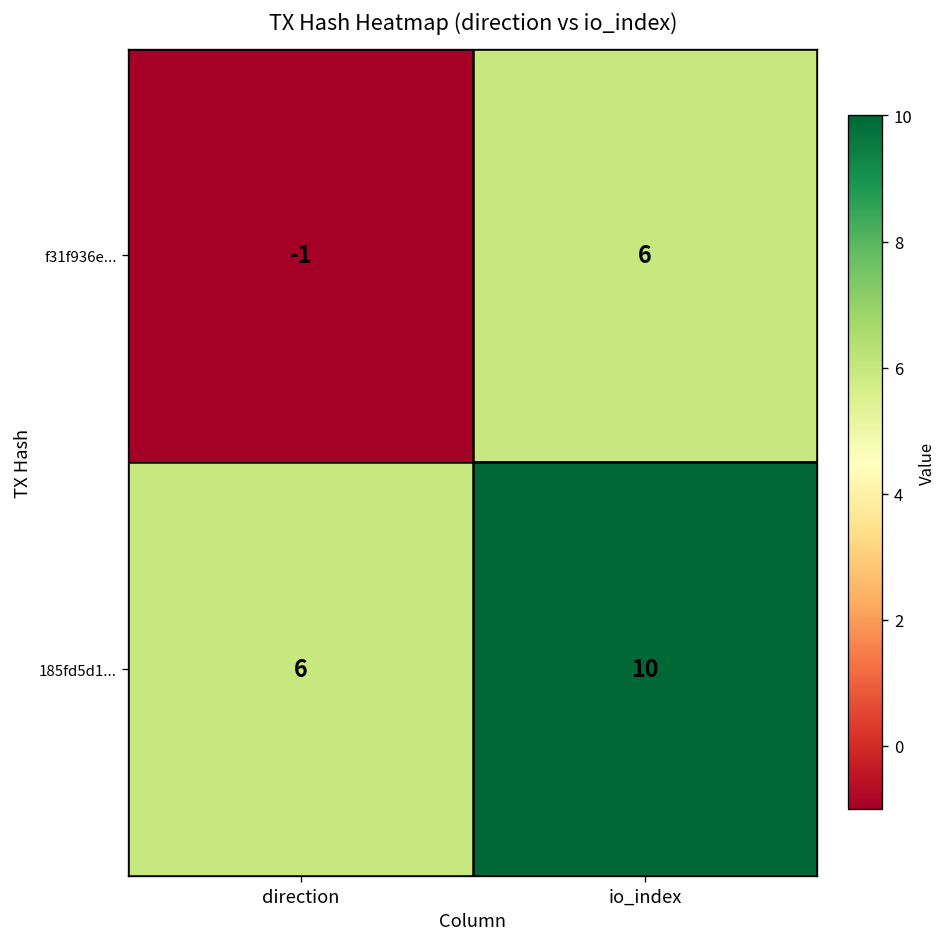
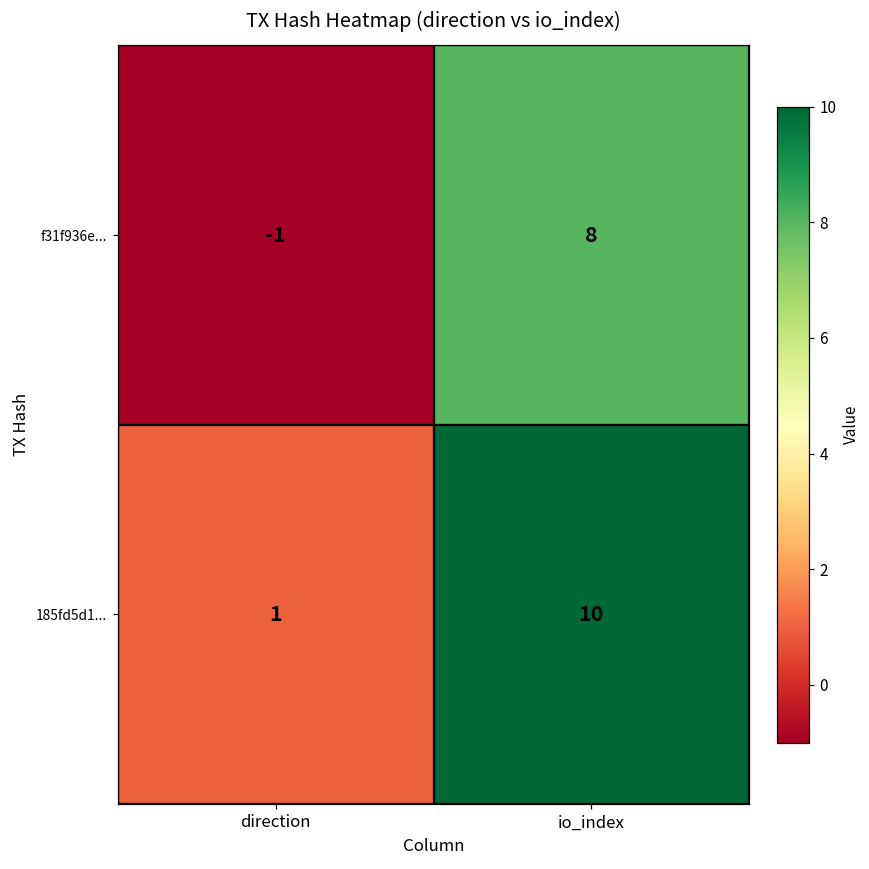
  {
    "f31f936e...": {
      "direction": -1,
-     "io_index": 6
+     "io_index": 8
    },
    "185fd5d1...": {
-     "direction": 6,
+     "direction": 1,
      "io_index": 10
    }
  }
